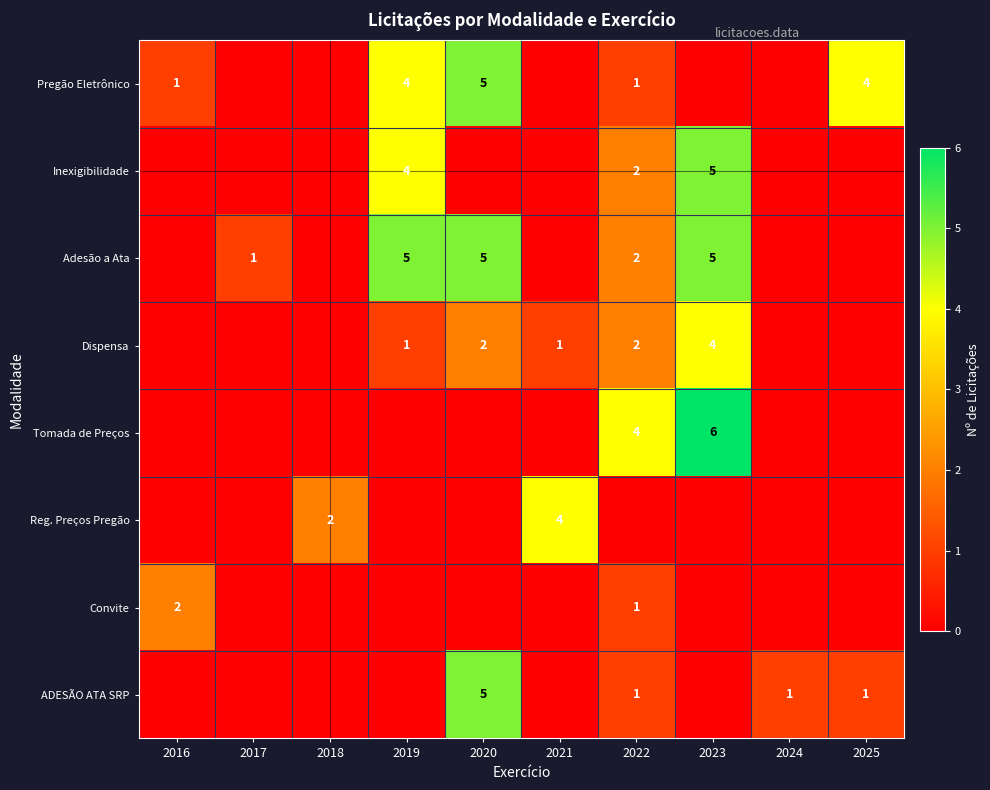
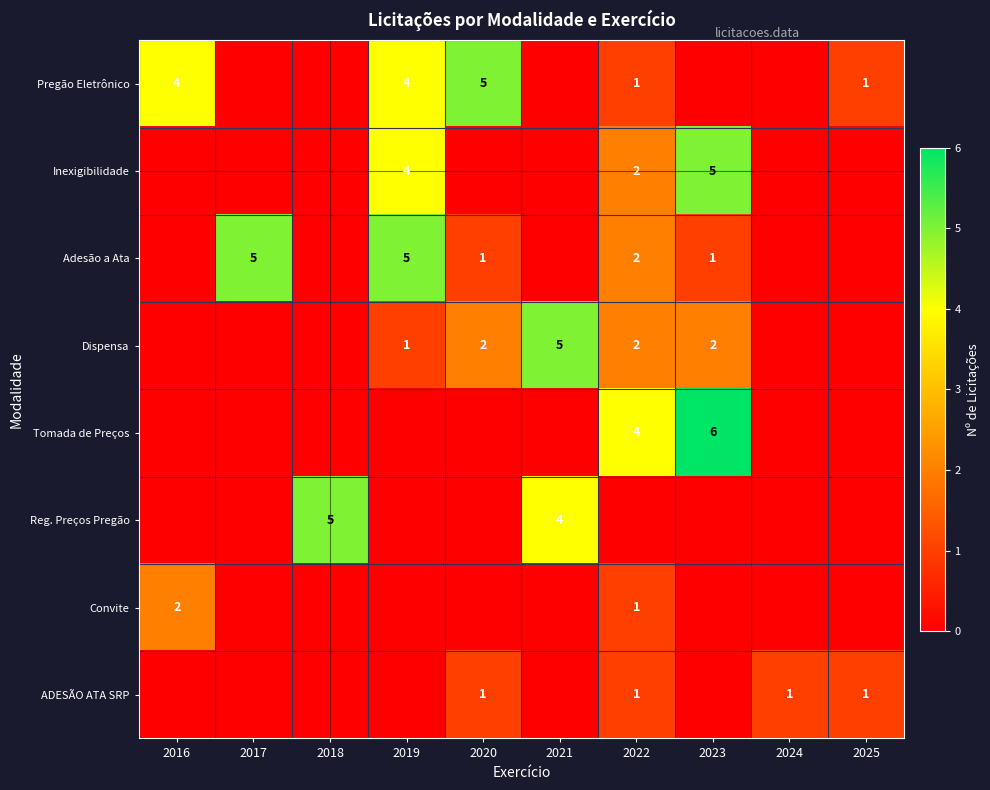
  {
    "Pregão Eletrônico": {
-     "2016": 1,
+     "2016": 4,
      "2019": 4,
      "2020": 5,
      "2022": 1,
-     "2025": 4
+     "2025": 1
    },
    "Inexigibilidade": {
      "2019": 4,
      "2022": 2,
      "2023": 5
    },
    "Adesão a Ata": {
-     "2017": 1,
+     "2017": 5,
      "2019": 5,
-     "2020": 5,
+     "2020": 1,
      "2022": 2,
-     "2023": 5
+     "2023": 1
    },
    "Dispensa": {
      "2019": 1,
      "2020": 2,
-     "2021": 1,
+     "2021": 5,
      "2022": 2,
-     "2023": 4
+     "2023": 2
    },
    "Tomada de Preços": {
      "2022": 4,
      "2023": 6
    },
    "Reg. Preços Pregão": {
-     "2018": 2,
+     "2018": 5,
      "2021": 4
    },
    "Convite": {
      "2016": 2,
      "2022": 1
    },
    "ADESÃO ATA SRP": {
-     "2020": 5,
+     "2020": 1,
      "2022": 1,
      "2024": 1,
      "2025": 1
    }
  }
